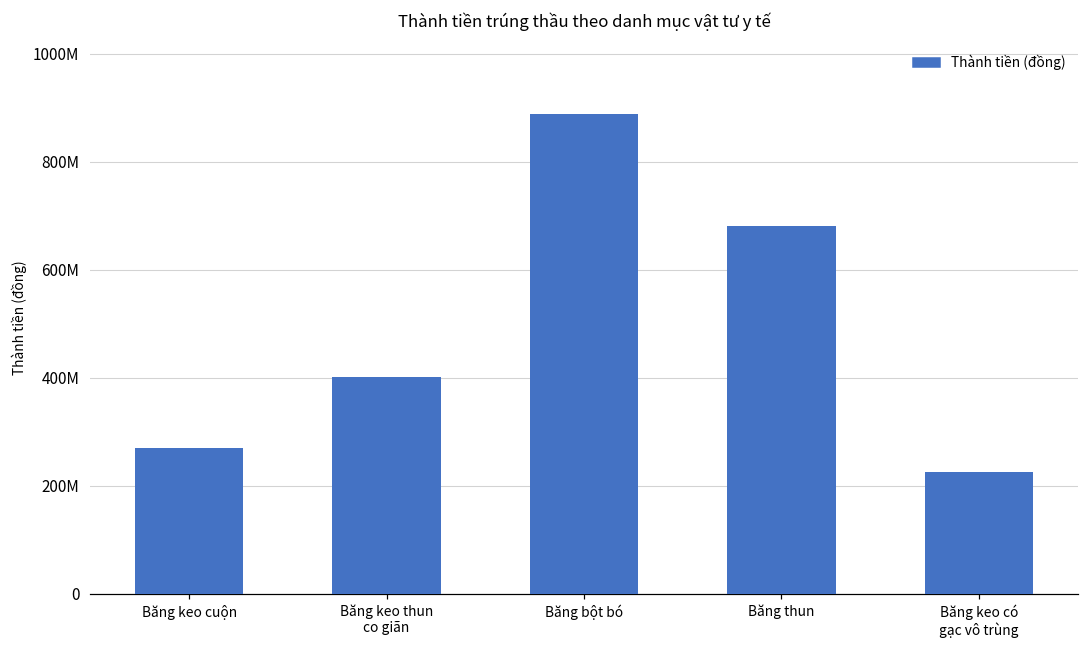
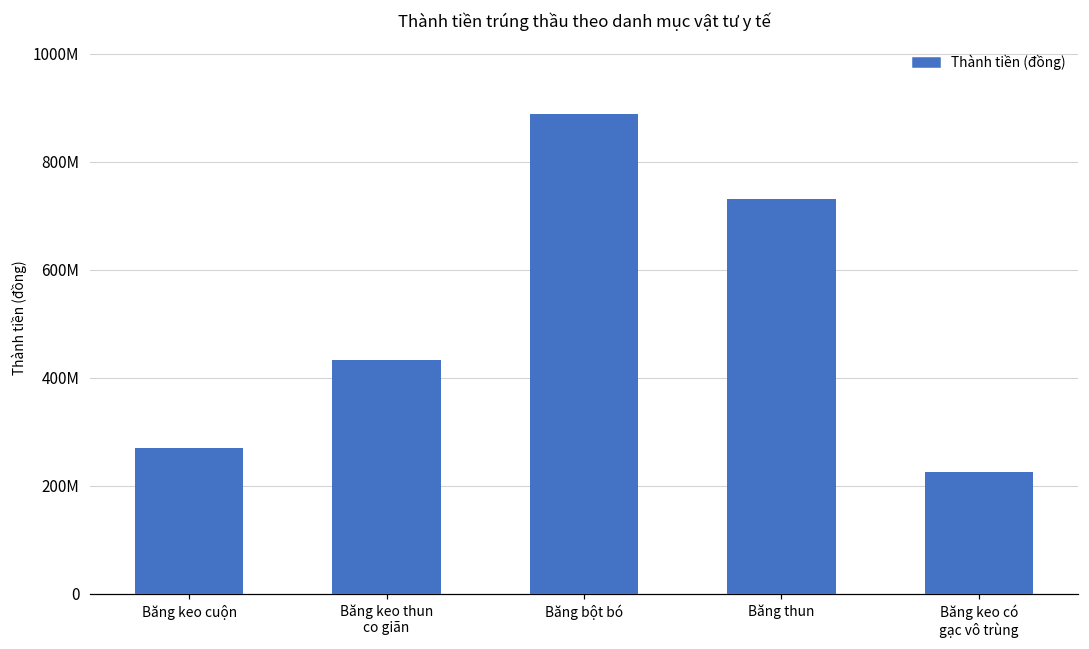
  {
    "Băng keo cuộn": 270000000,
-   "Băng keo thun co giãn": 400000000,
+   "Băng keo thun co giãn": 430000000,
    "Băng bột bó": 890000000,
-   "Băng thun": 680000000,
+   "Băng thun": 730000000,
    "Băng keo có gạc vô trùng": 230000000
  }
